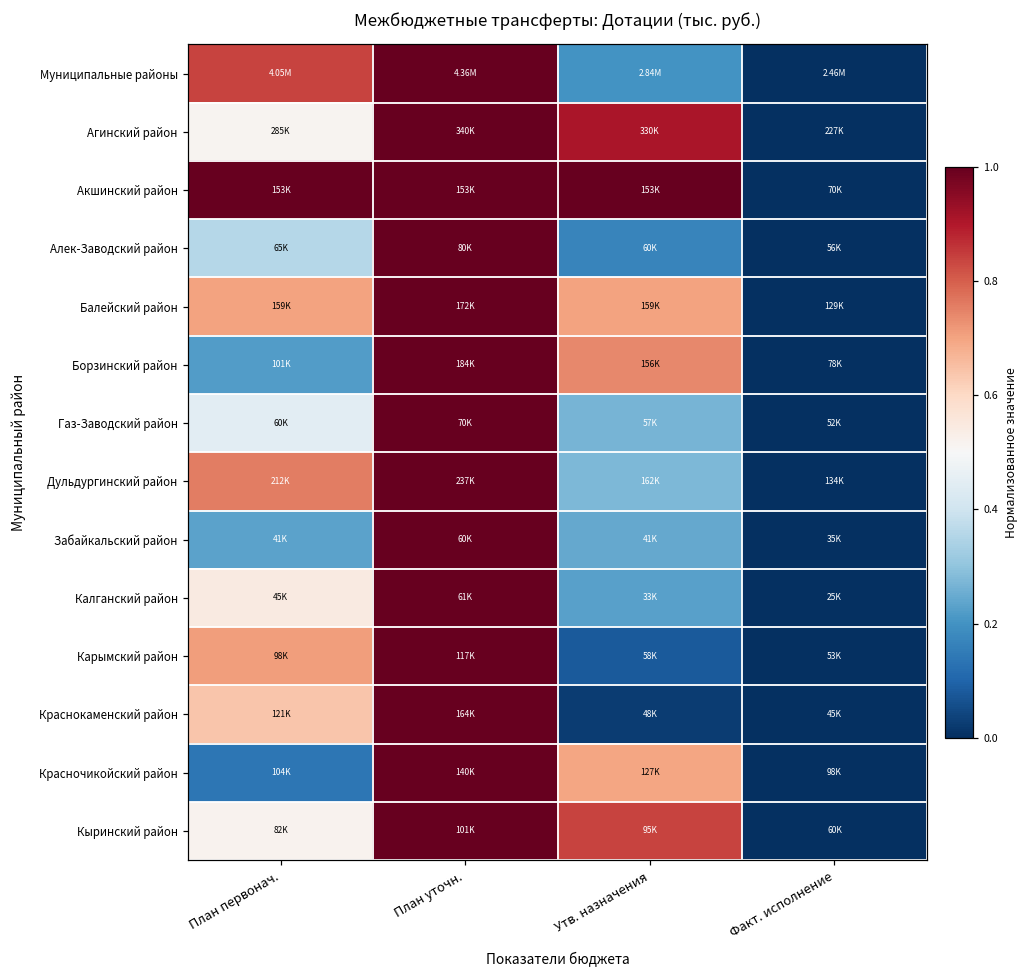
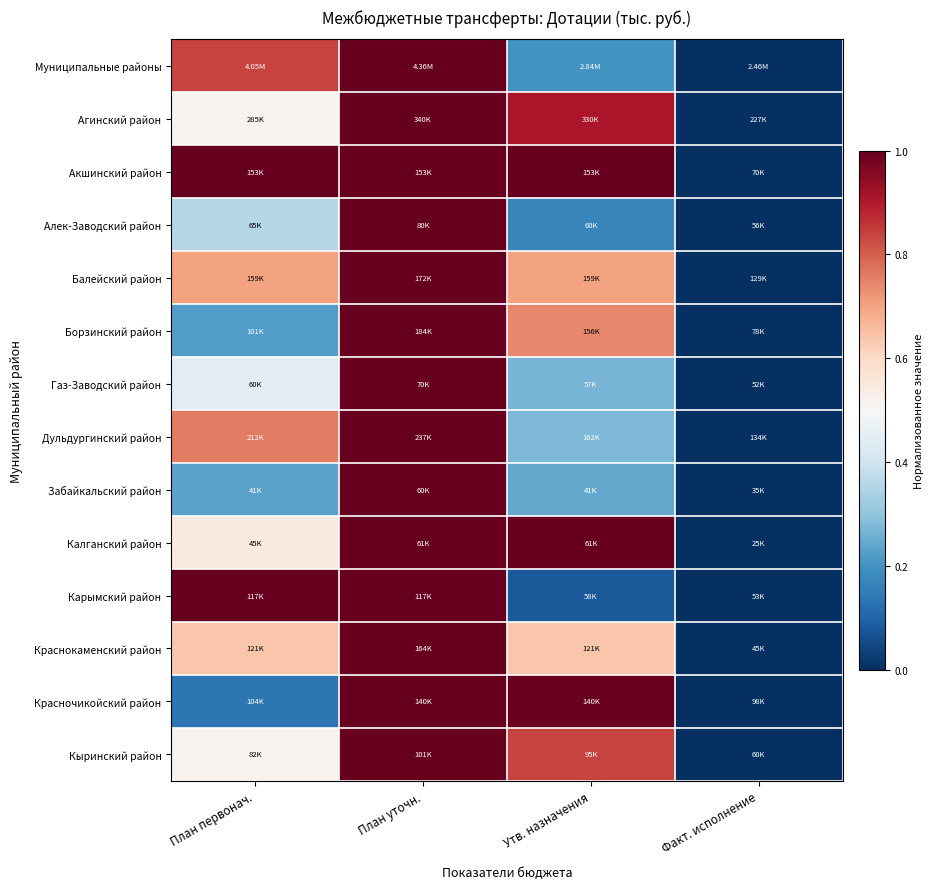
  {
    "Муниципальные районы": {
      "План первонач.": "4.05M",
      "План уточн.": "4.36M",
      "Утв. назначения": "2.84M",
      "Факт. исполнение": "2.46M"
    },
    "Агинский район": {
      "План первонач.": "285K",
      "План уточн.": "340K",
      "Утв. назначения": "330K",
      "Факт. исполнение": "227K"
    },
    "Акшинский район": {
      "План первонач.": "153K",
      "План уточн.": "153K",
      "Утв. назначения": "153K",
      "Факт. исполнение": "70K"
    },
    "Алек-Заводский район": {
      "План первонач.": "65K",
      "План уточн.": "80K",
      "Утв. назначения": "60K",
      "Факт. исполнение": "56K"
    },
    "Балейский район": {
      "План первонач.": "159K",
      "План уточн.": "172K",
      "Утв. назначения": "159K",
      "Факт. исполнение": "129K"
    },
    "Борзинский район": {
      "План первонач.": "101K",
      "План уточн.": "184K",
      "Утв. назначения": "156K",
      "Факт. исполнение": "78K"
    },
    "Газ-Заводский район": {
      "План первонач.": "60K",
      "План уточн.": "70K",
      "Утв. назначения": "57K",
      "Факт. исполнение": "52K"
    },
    "Дульдургинский район": {
      "План первонач.": "212K",
      "План уточн.": "237K",
      "Утв. назначения": "162K",
      "Факт. исполнение": "134K"
    },
    "Забайкальский район": {
      "План первонач.": "41K",
      "План уточн.": "60K",
      "Утв. назначения": "41K",
      "Факт. исполнение": "35K"
    },
    "Калганский район": {
      "План первонач.": "45K",
      "План уточн.": "61K",
-     "Утв. назначения": "33K",
+     "Утв. назначения": "61K",
      "Факт. исполнение": "25K"
    },
    "Карымский район": {
-     "План первонач.": "98K",
+     "План первонач.": "117K",
      "План уточн.": "117K",
      "Утв. назначения": "58K",
      "Факт. исполнение": "53K"
    },
    "Краснокаменский район": {
      "План первонач.": "121K",
      "План уточн.": "164K",
-     "Утв. назначения": "48K",
+     "Утв. назначения": "121K",
      "Факт. исполнение": "45K"
    },
    "Красночикойский район": {
      "План первонач.": "104K",
      "План уточн.": "140K",
-     "Утв. назначения": "127K",
+     "Утв. назначения": "140K",
      "Факт. исполнение": "98K"
    },
    "Кыринский район": {
      "План первонач.": "82K",
      "План уточн.": "101K",
      "Утв. назначения": "95K",
      "Факт. исполнение": "60K"
    }
  }
